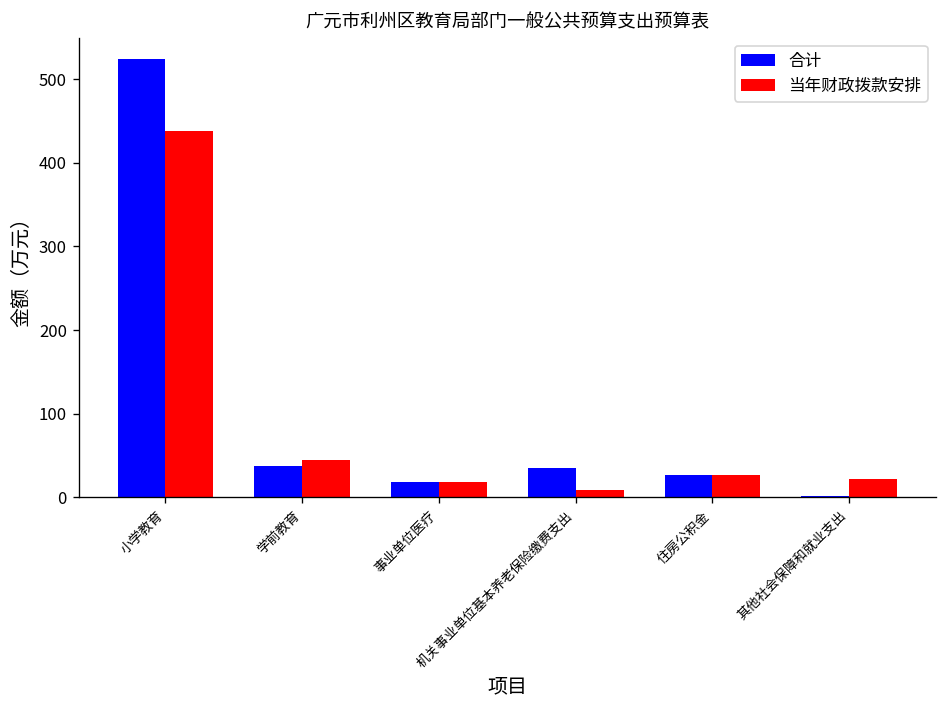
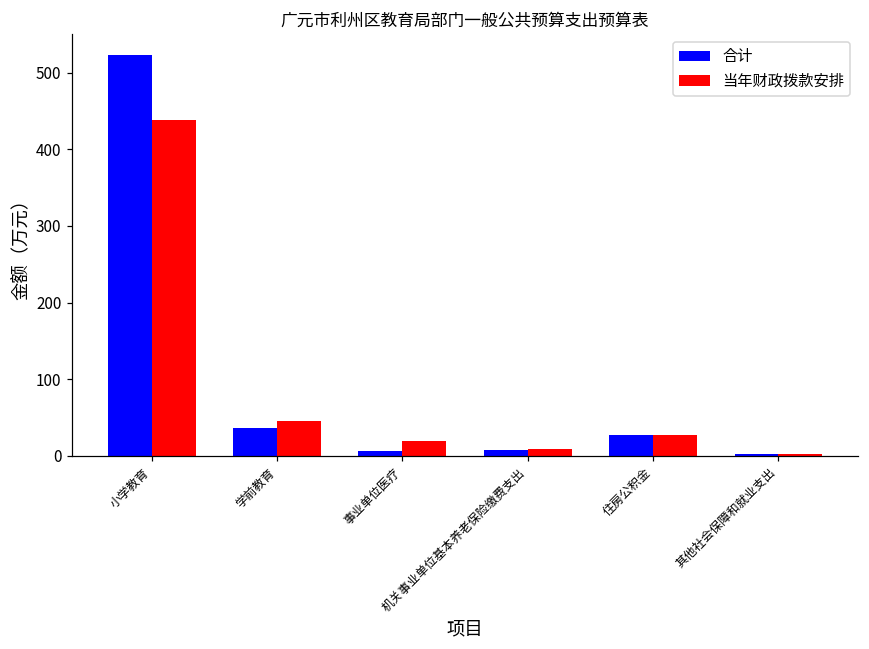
  {
    "合计": {
      "小学教育": 520,
      "学前教育": 40,
-     "事业单位医疗": 20,
-     "机关事业单位基本养老保险缴费支出": 40,
+     "事业单位医疗": 10,
+     "机关事业单位基本养老保险缴费支出": 10,
      "住房公积金": 30
    },
    "当年财政拨款安排": {
      "小学教育": 440,
      "学前教育": 40,
      "事业单位医疗": 20,
      "机关事业单位基本养老保险缴费支出": 10,
      "住房公积金": 30,
-     "其他社会保障和就业支出": 20
+     "其他社会保障和就业支出": 0
    }
  }
